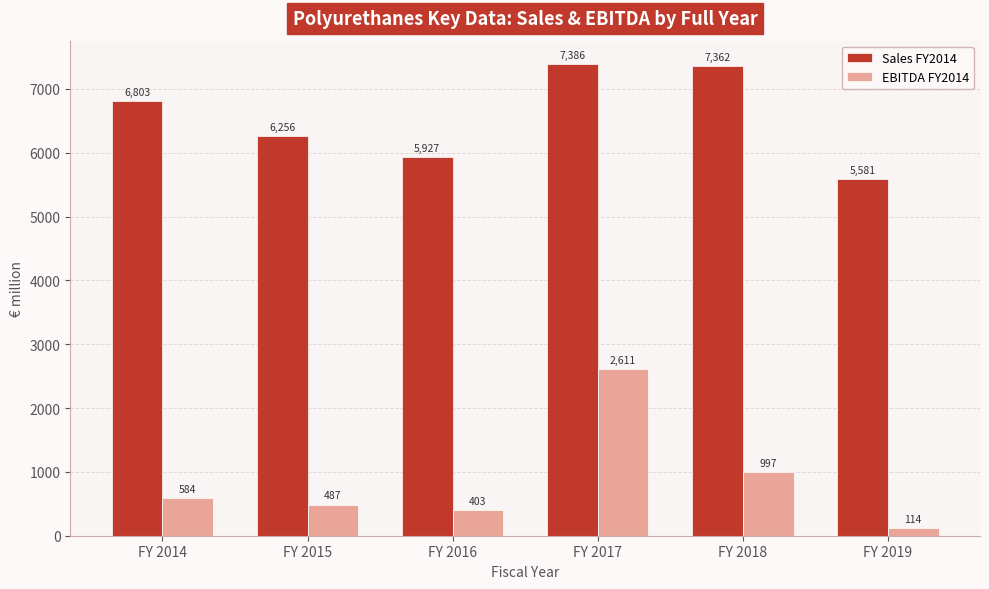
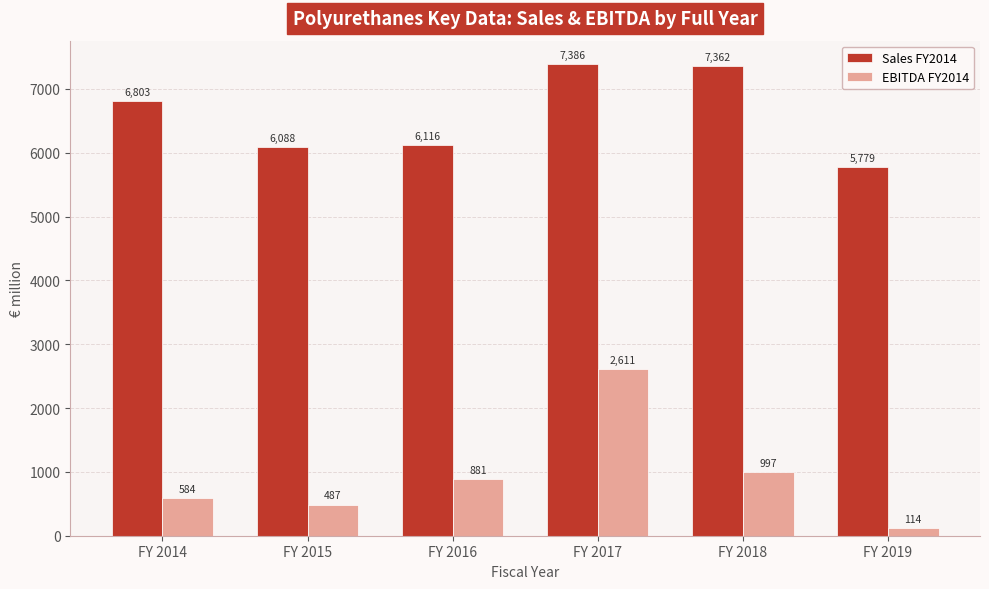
  {
    "Sales FY2014": {
      "FY 2014": "6,803",
-     "FY 2015": "6,256",
-     "FY 2016": "5,927",
+     "FY 2015": "6,088",
+     "FY 2016": "6,116",
      "FY 2017": "7,386",
      "FY 2018": "7,362",
-     "FY 2019": "5,581"
+     "FY 2019": "5,779"
    },
    "EBITDA FY2014": {
      "FY 2014": "584",
      "FY 2015": "487",
-     "FY 2016": "403",
+     "FY 2016": "881",
      "FY 2017": "2,611",
      "FY 2018": "997",
      "FY 2019": "114"
    }
  }
